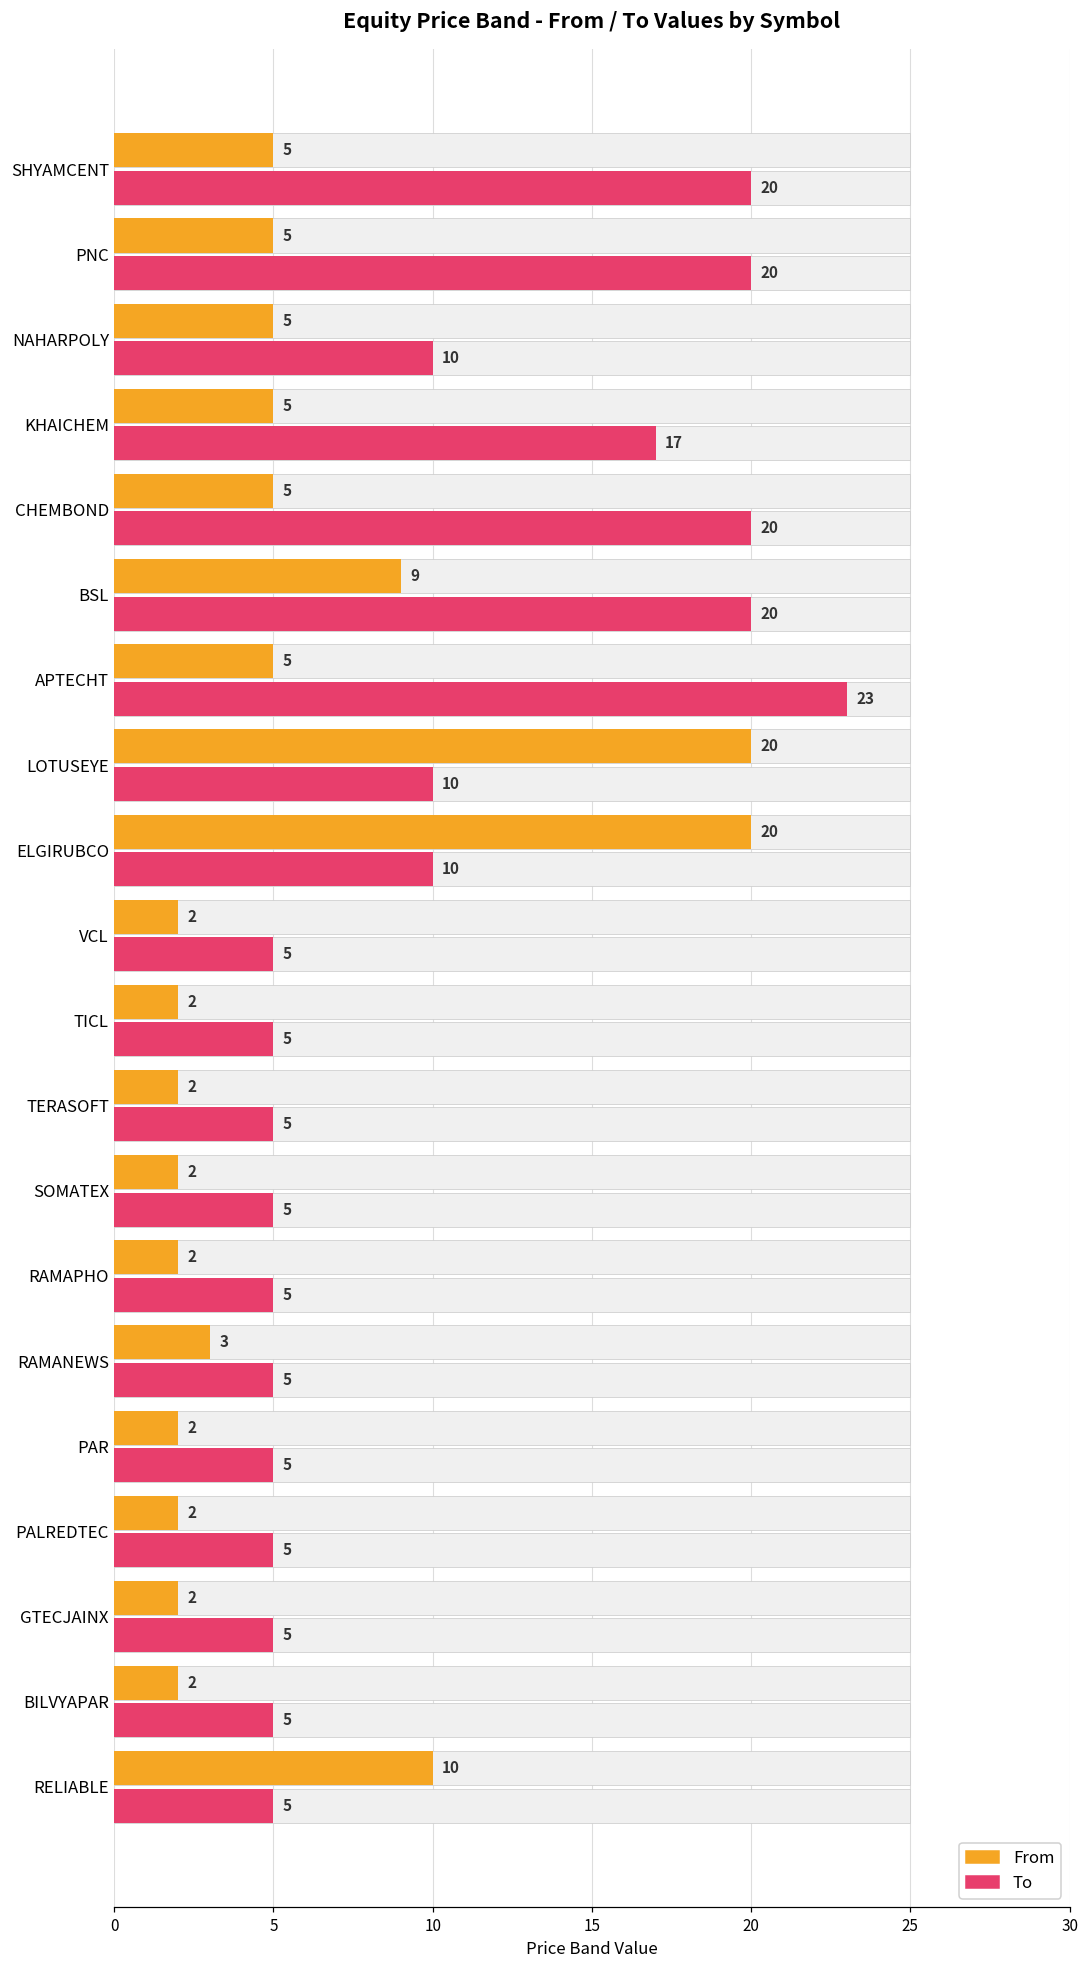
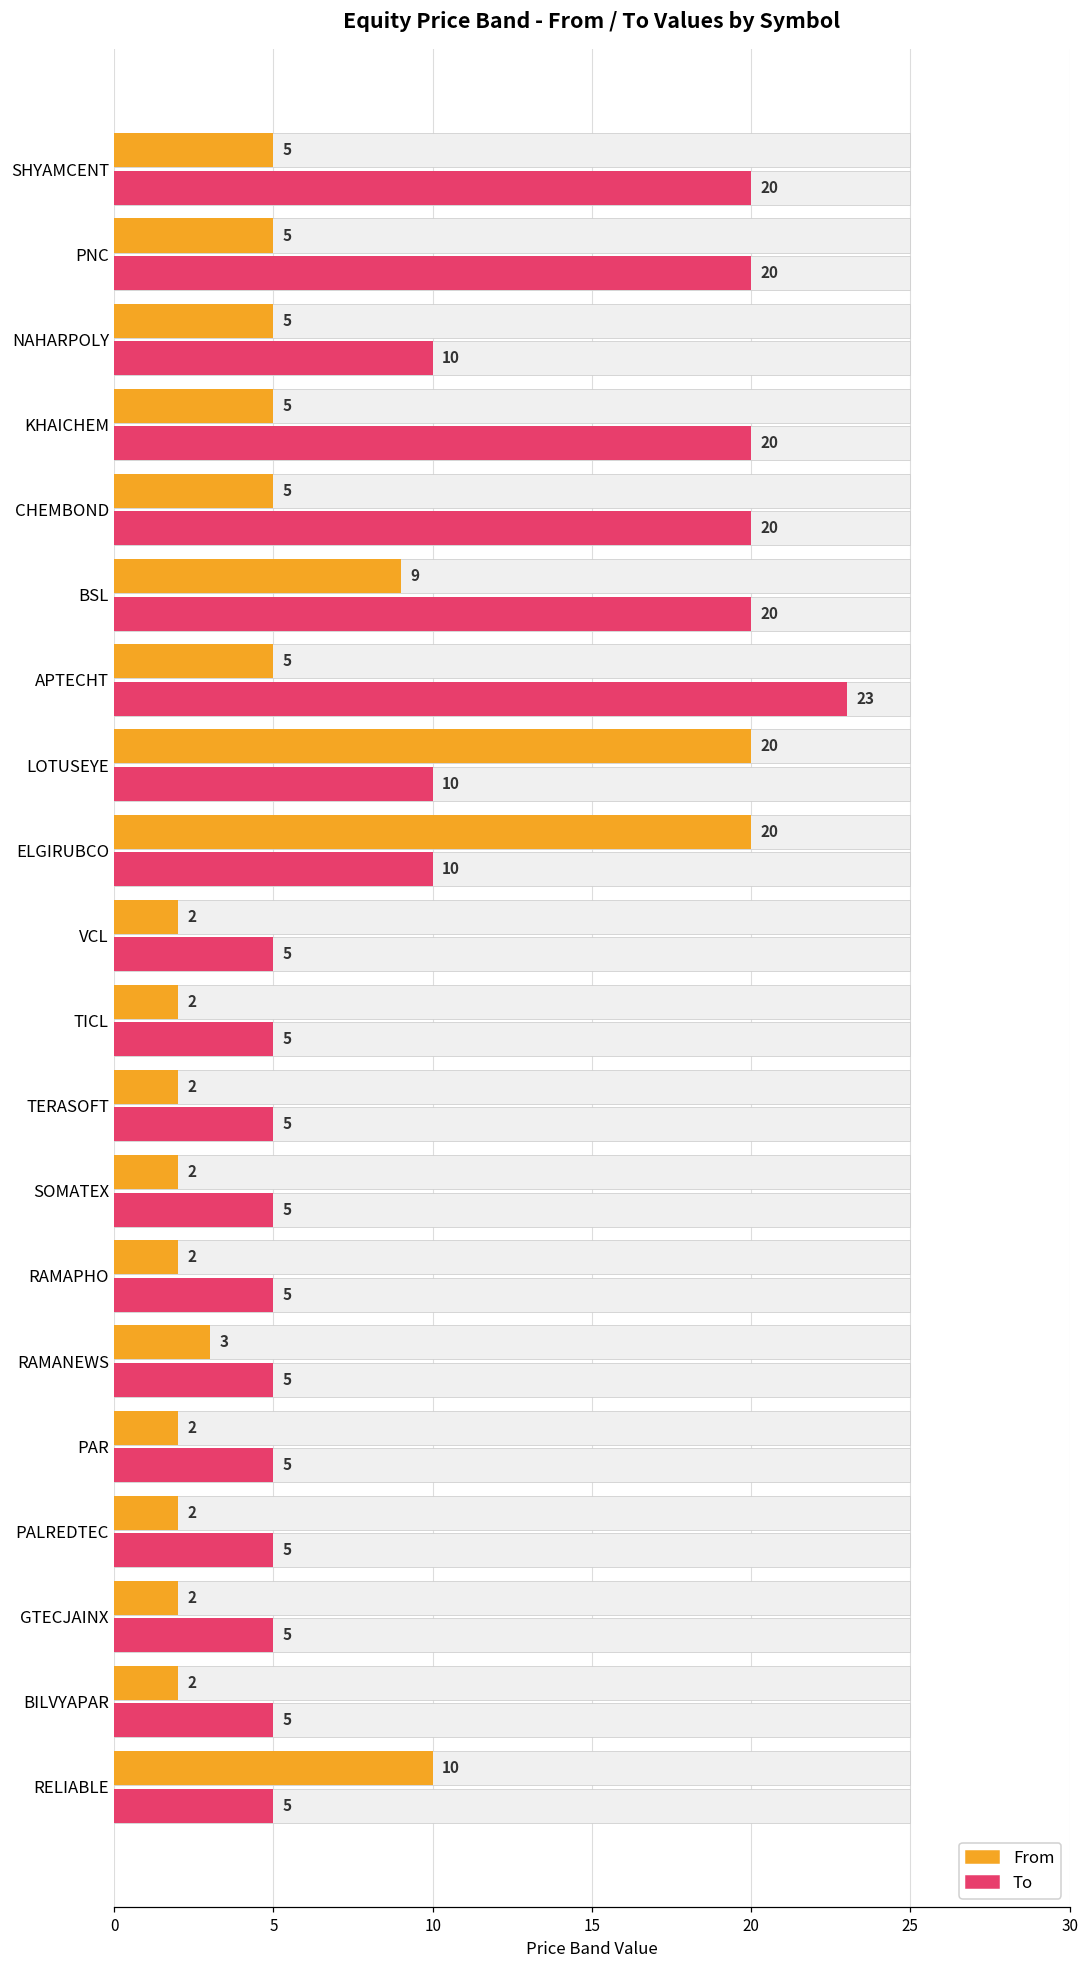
  {
    "To": {
-     "KHAICHEM": 17
+     "KHAICHEM": 20
    }
  }
